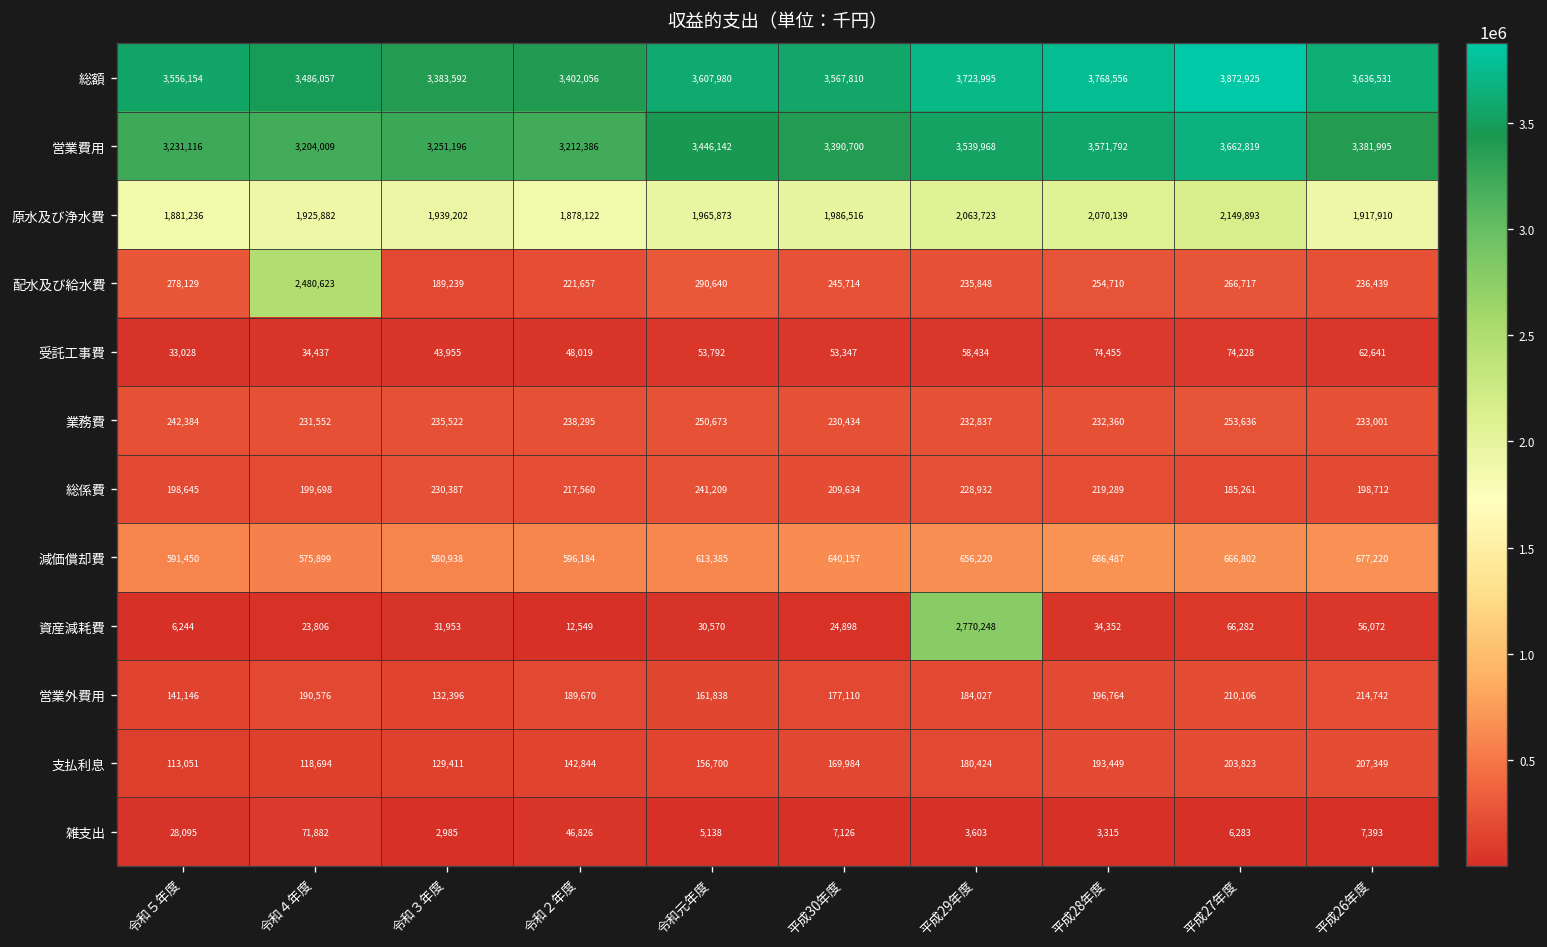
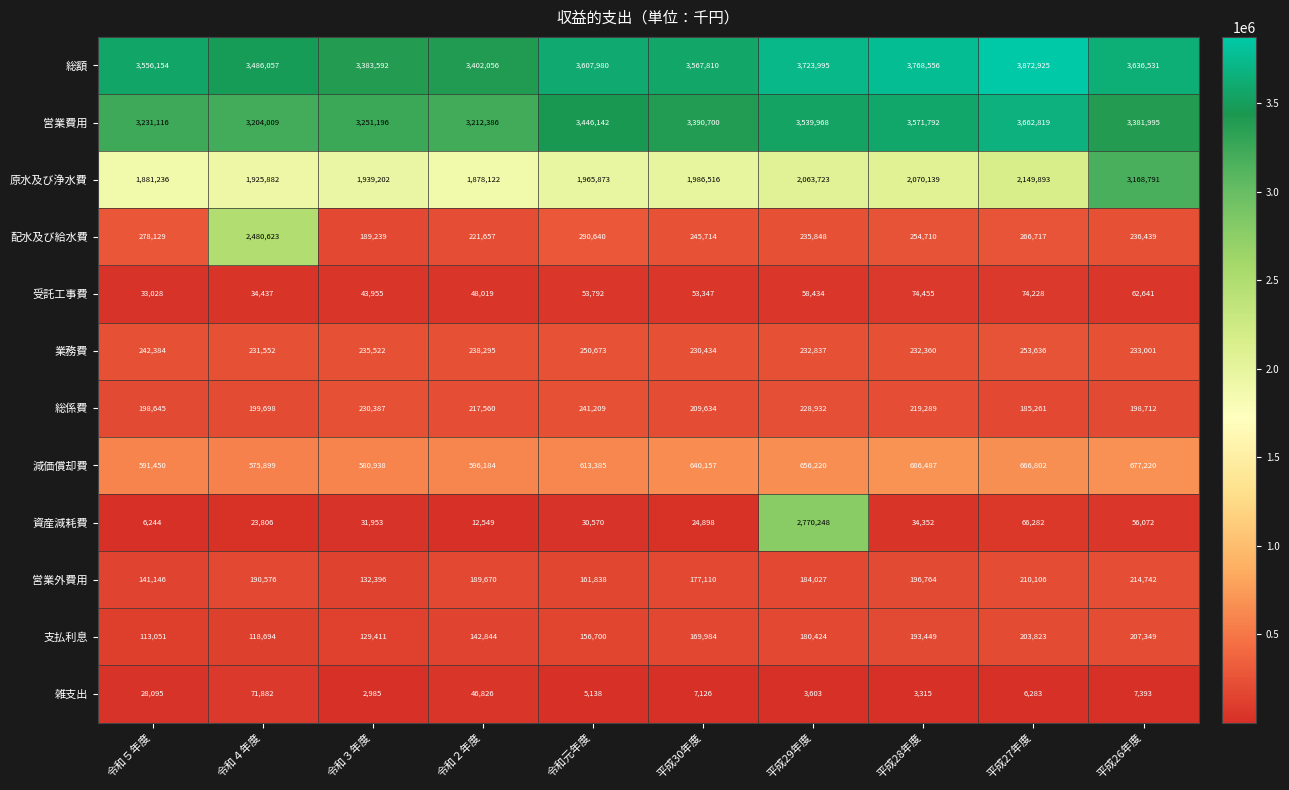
  {
    "総額": {
      "令和５年度": "3,556,154",
      "令和４年度": "3,486,057",
      "令和３年度": "3,383,592",
      "令和２年度": "3,402,056",
      "令和元年度": "3,607,980",
      "平成30年度": "3,567,810",
      "平成29年度": "3,723,995",
      "平成28年度": "3,768,556",
      "平成27年度": "3,872,925",
      "平成26年度": "3,636,531"
    },
    "営業費用": {
      "令和５年度": "3,231,116",
      "令和４年度": "3,204,009",
      "令和３年度": "3,251,196",
      "令和２年度": "3,212,386",
      "令和元年度": "3,446,142",
      "平成30年度": "3,390,700",
      "平成29年度": "3,539,968",
      "平成28年度": "3,571,792",
      "平成27年度": "3,662,819",
      "平成26年度": "3,381,995"
    },
    "原水及び浄水費": {
      "令和５年度": "1,881,236",
      "令和４年度": "1,925,882",
      "令和３年度": "1,939,202",
      "令和２年度": "1,878,122",
      "令和元年度": "1,965,873",
      "平成30年度": "1,986,516",
      "平成29年度": "2,063,723",
      "平成28年度": "2,070,139",
      "平成27年度": "2,149,893",
-     "平成26年度": "1,917,910"
+     "平成26年度": "3,168,791"
    },
    "配水及び給水費": {
      "令和５年度": "278,129",
      "令和４年度": "2,480,623",
      "令和３年度": "189,239",
      "令和２年度": "221,657",
      "令和元年度": "290,640",
      "平成30年度": "245,714",
      "平成29年度": "235,848",
      "平成28年度": "254,710",
      "平成27年度": "266,717",
      "平成26年度": "236,439"
    },
    "受託工事費": {
      "令和５年度": "33,028",
      "令和４年度": "34,437",
      "令和３年度": "43,955",
      "令和２年度": "48,019",
      "令和元年度": "53,792",
      "平成30年度": "53,347",
      "平成29年度": "58,434",
      "平成28年度": "74,455",
      "平成27年度": "74,228",
      "平成26年度": "62,641"
    },
    "業務費": {
      "令和５年度": "242,384",
      "令和４年度": "231,552",
      "令和３年度": "235,522",
      "令和２年度": "238,295",
      "令和元年度": "250,673",
      "平成30年度": "230,434",
      "平成29年度": "232,837",
      "平成28年度": "232,360",
      "平成27年度": "253,636",
      "平成26年度": "233,001"
    },
    "総係費": {
      "令和５年度": "198,645",
      "令和４年度": "199,698",
      "令和３年度": "230,387",
      "令和２年度": "217,560",
      "令和元年度": "241,209",
      "平成30年度": "209,634",
      "平成29年度": "228,932",
      "平成28年度": "219,289",
      "平成27年度": "185,261",
      "平成26年度": "198,712"
    },
    "減価償却費": {
      "令和５年度": "591,450",
      "令和４年度": "575,899",
      "令和３年度": "580,938",
      "令和２年度": "596,184",
      "令和元年度": "613,385",
      "平成30年度": "640,157",
      "平成29年度": "656,220",
      "平成28年度": "686,487",
      "平成27年度": "666,802",
      "平成26年度": "677,220"
    },
    "資産減耗費": {
      "令和５年度": "6,244",
      "令和４年度": "23,806",
      "令和３年度": "31,953",
      "令和２年度": "12,549",
      "令和元年度": "30,570",
      "平成30年度": "24,898",
      "平成29年度": "2,770,248",
      "平成28年度": "34,352",
      "平成27年度": "66,282",
      "平成26年度": "56,072"
    },
    "営業外費用": {
      "令和５年度": "141,146",
      "令和４年度": "190,576",
      "令和３年度": "132,396",
      "令和２年度": "189,670",
      "令和元年度": "161,838",
      "平成30年度": "177,110",
      "平成29年度": "184,027",
      "平成28年度": "196,764",
      "平成27年度": "210,106",
      "平成26年度": "214,742"
    },
    "支払利息": {
      "令和５年度": "113,051",
      "令和４年度": "118,694",
      "令和３年度": "129,411",
      "令和２年度": "142,844",
      "令和元年度": "156,700",
      "平成30年度": "169,984",
      "平成29年度": "180,424",
      "平成28年度": "193,449",
      "平成27年度": "203,823",
      "平成26年度": "207,349"
    },
    "雑支出": {
      "令和５年度": "28,095",
      "令和４年度": "71,882",
      "令和３年度": "2,985",
      "令和２年度": "46,826",
      "令和元年度": "5,138",
      "平成30年度": "7,126",
      "平成29年度": "3,603",
      "平成28年度": "3,315",
      "平成27年度": "6,283",
      "平成26年度": "7,393"
    }
  }
